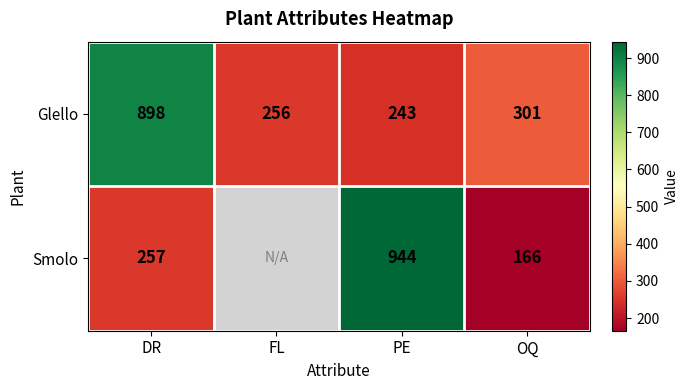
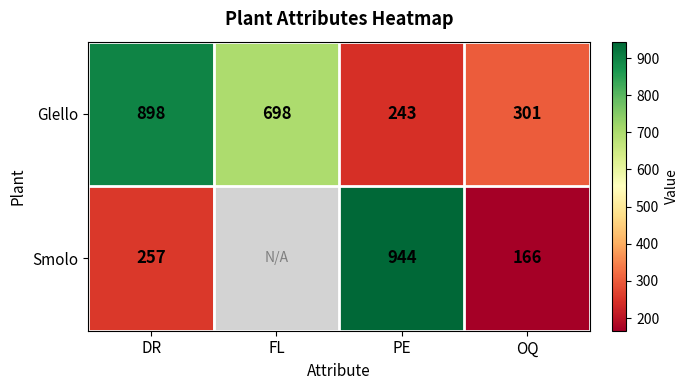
  {
    "Glello": {
      "DR": 898,
-     "FL": 256,
+     "FL": 698,
      "PE": 243,
      "OQ": 301
    },
    "Smolo": {
      "DR": 257,
      "PE": 944,
      "OQ": 166
    }
  }
